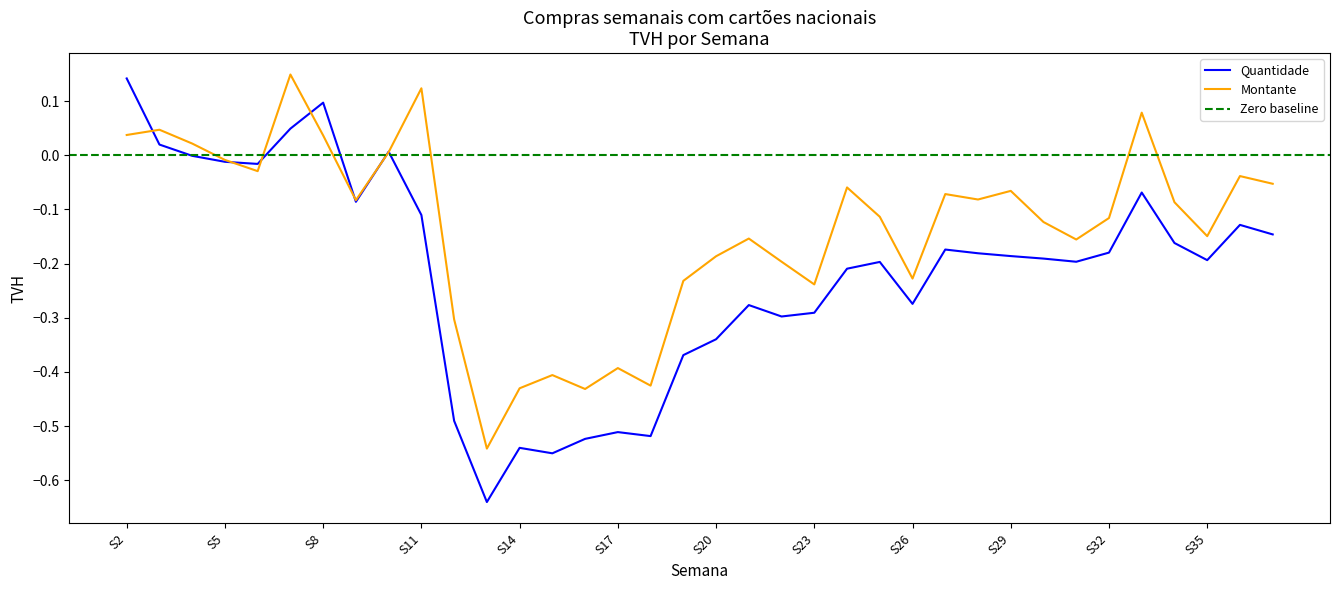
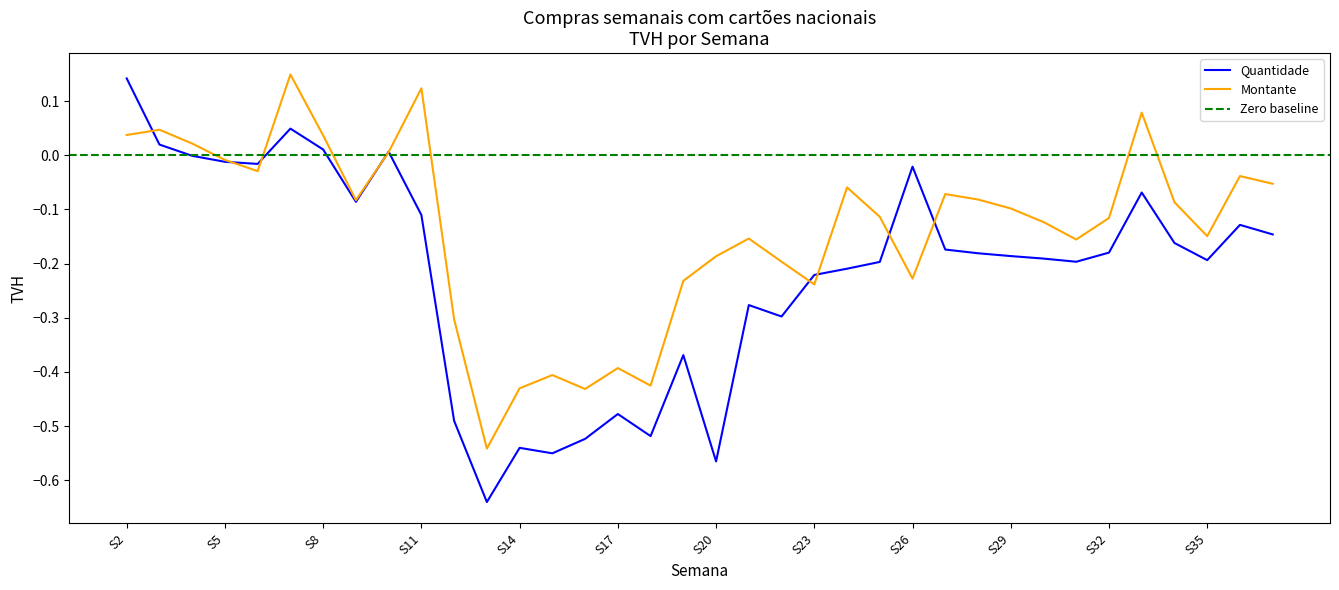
  {
    "Quantidade": {
      "S2": 0.14,
-     "S8": 0.10,
+     "S8": 0.01,
      "S11": -0.11,
      "S14": -0.54,
-     "S17": -0.51,
-     "S20": -0.34,
-     "S23": -0.29,
-     "S26": -0.27,
+     "S17": -0.48,
+     "S20": -0.57,
+     "S23": -0.22,
+     "S26": -0.02,
      "S29": -0.19,
      "S32": -0.18,
      "S35": -0.19
    },
    "Montante": {
      "S2": 0.04,
      "S8": 0.04,
      "S11": 0.12,
      "S14": -0.43,
      "S17": -0.39,
      "S20": -0.19,
      "S23": -0.24,
      "S26": -0.23,
-     "S29": -0.07,
+     "S29": -0.10,
      "S32": -0.12,
      "S35": -0.15
    }
  }
